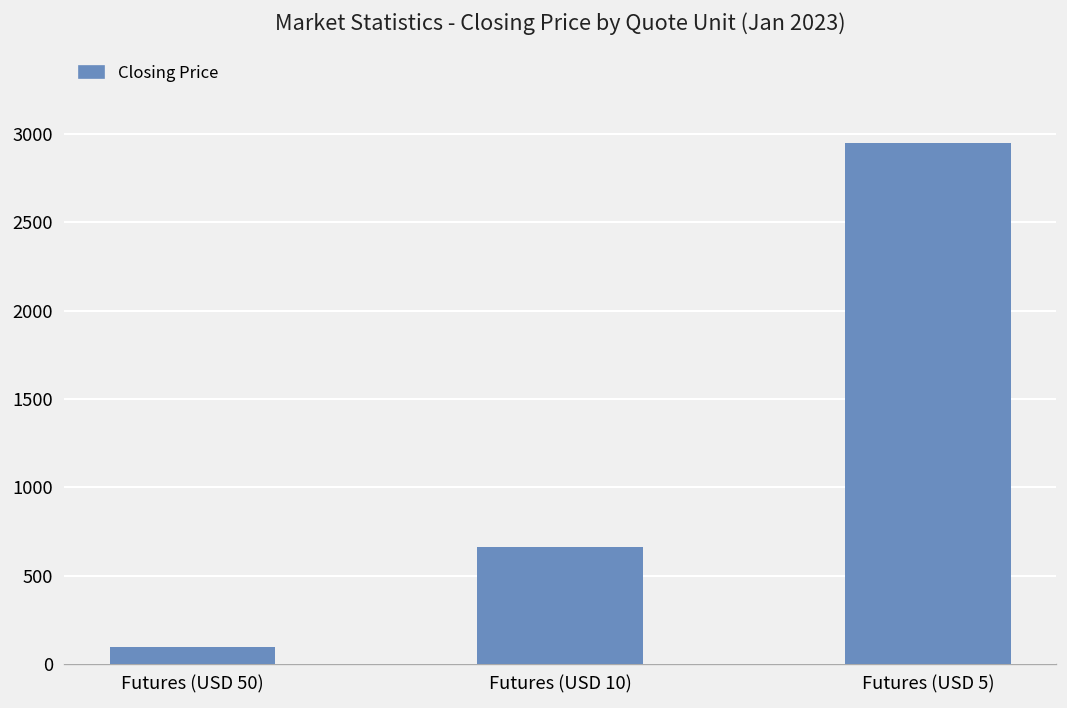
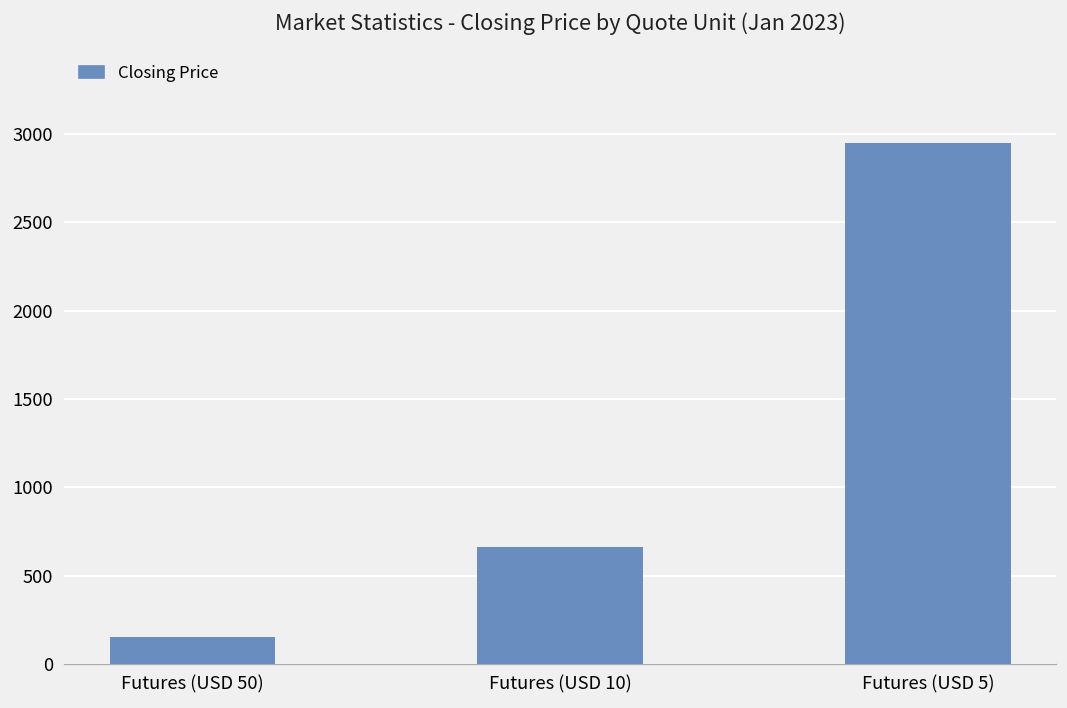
  {
-   "Futures (USD 50)": 90,
+   "Futures (USD 50)": 150,
    "Futures (USD 10)": 660,
    "Futures (USD 5)": 2950
  }
